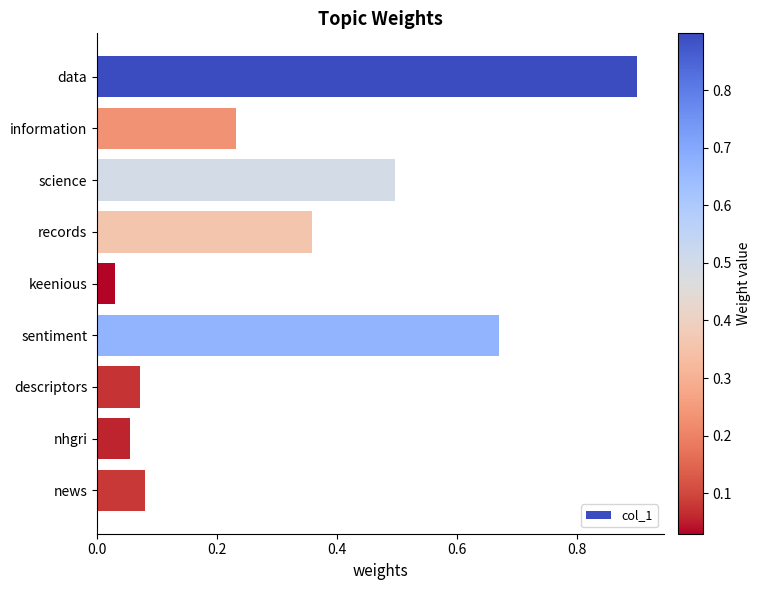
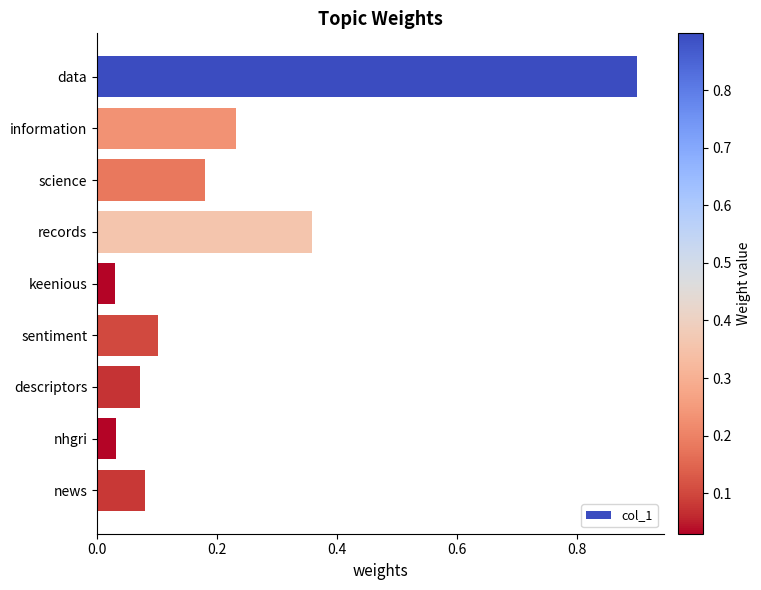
  {
    "data": 0.90,
    "information": 0.23,
-   "science": 0.50,
+   "science": 0.18,
    "records": 0.36,
    "keenious": 0.03,
-   "sentiment": 0.67,
+   "sentiment": 0.10,
    "descriptors": 0.07,
-   "nhgri": 0.05,
+   "nhgri": 0.03,
    "news": 0.08
  }
